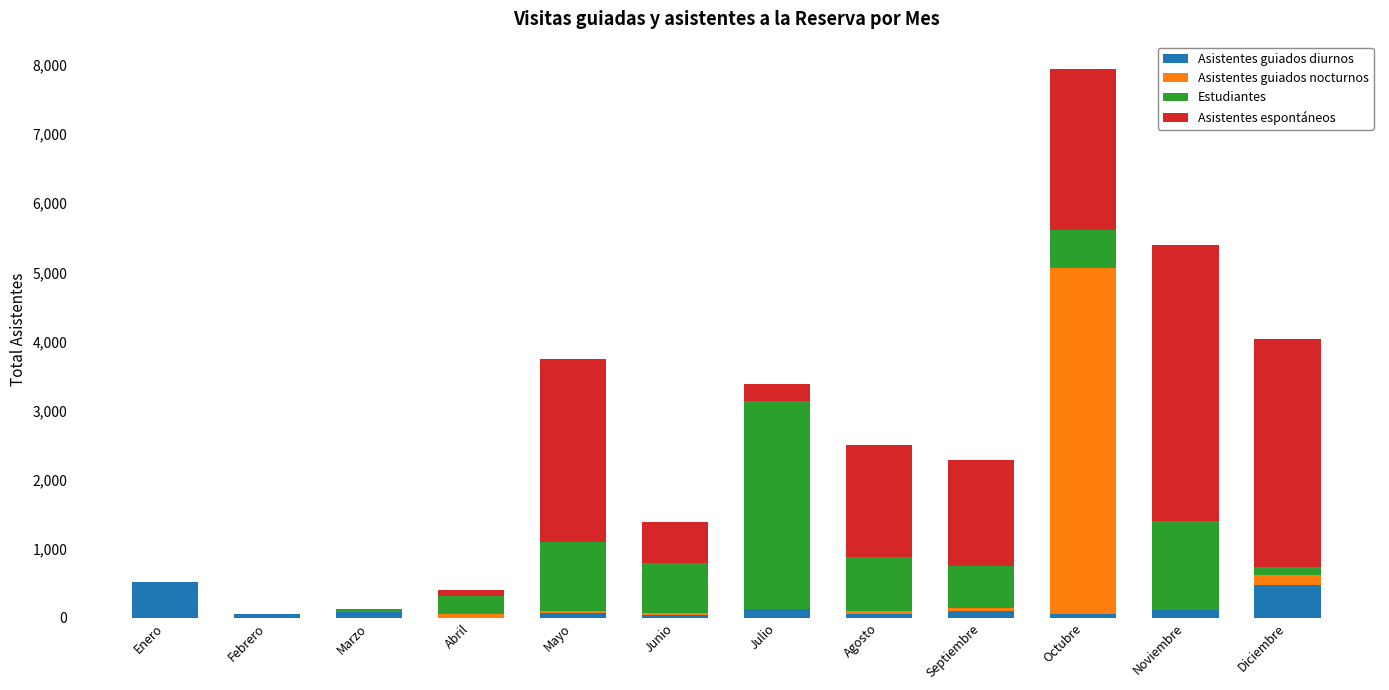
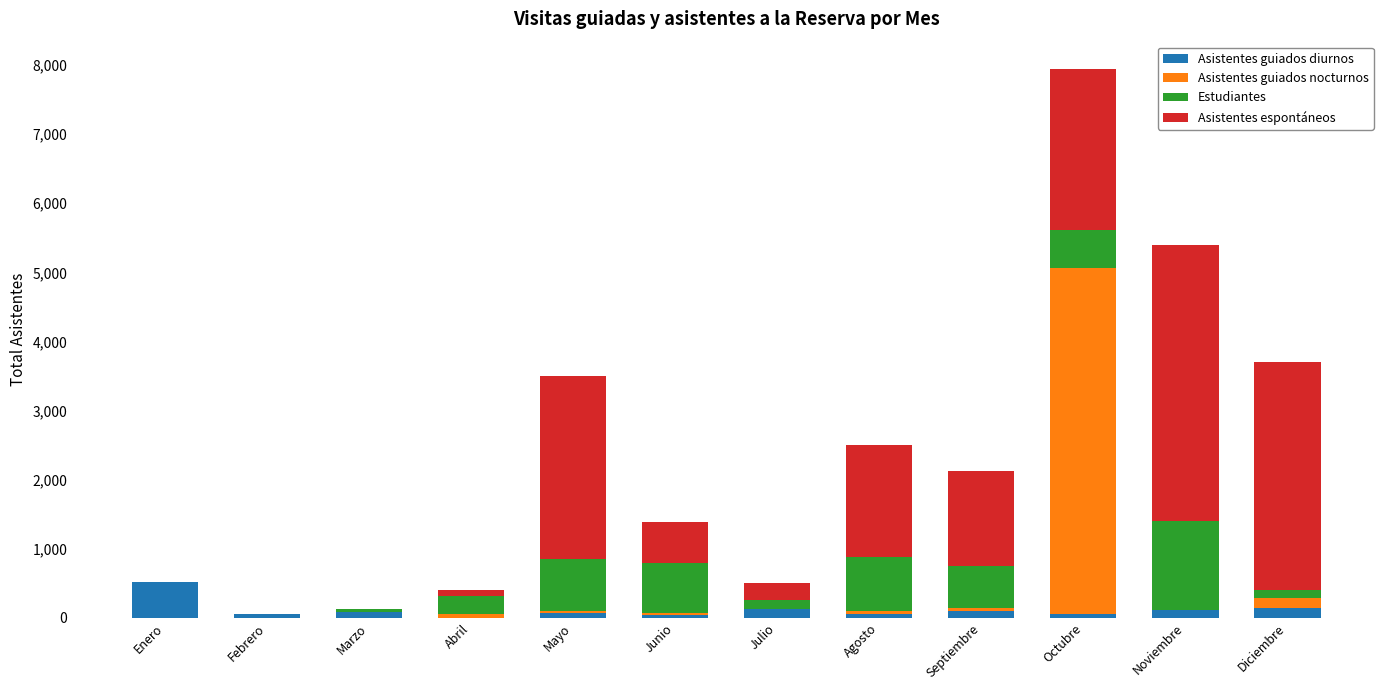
  {
    "Asistentes guiados diurnos": {
      "Enero": "500",
      "Febrero": "100",
      "Marzo": "100",
      "Mayo": "100",
      "Junio": "0",
      "Julio": "100",
      "Agosto": "100",
      "Septiembre": "100",
      "Octubre": "100",
      "Noviembre": "100",
-     "Diciembre": "500"
+     "Diciembre": "100"
    },
    "Asistentes guiados nocturnos": {
      "Enero": "0",
      "Febrero": "0",
      "Marzo": "0",
      "Abril": "0",
      "Julio": "0",
      "Agosto": "0",
      "Septiembre": "0",
      "Octubre": "5,000",
      "Noviembre": "0",
      "Diciembre": "100"
    },
    "Estudiantes": {
      "Enero": "0",
      "Febrero": "0",
      "Marzo": "0",
      "Abril": "300",
-     "Mayo": "1,000",
+     "Mayo": "800",
      "Junio": "700",
-     "Julio": "3,000",
+     "Julio": "100",
      "Agosto": "800",
      "Septiembre": "600",
      "Octubre": "600",
      "Noviembre": "1,300",
      "Diciembre": "100"
    },
    "Asistentes espontáneos": {
      "Enero": "0",
      "Febrero": "0",
      "Marzo": "0",
      "Abril": "100",
      "Mayo": "2,600",
      "Junio": "600",
      "Julio": "300",
      "Agosto": "1,600",
-     "Septiembre": "1,500",
+     "Septiembre": "1,400",
      "Octubre": "2,300",
      "Noviembre": "4,000",
      "Diciembre": "3,300"
    }
  }
